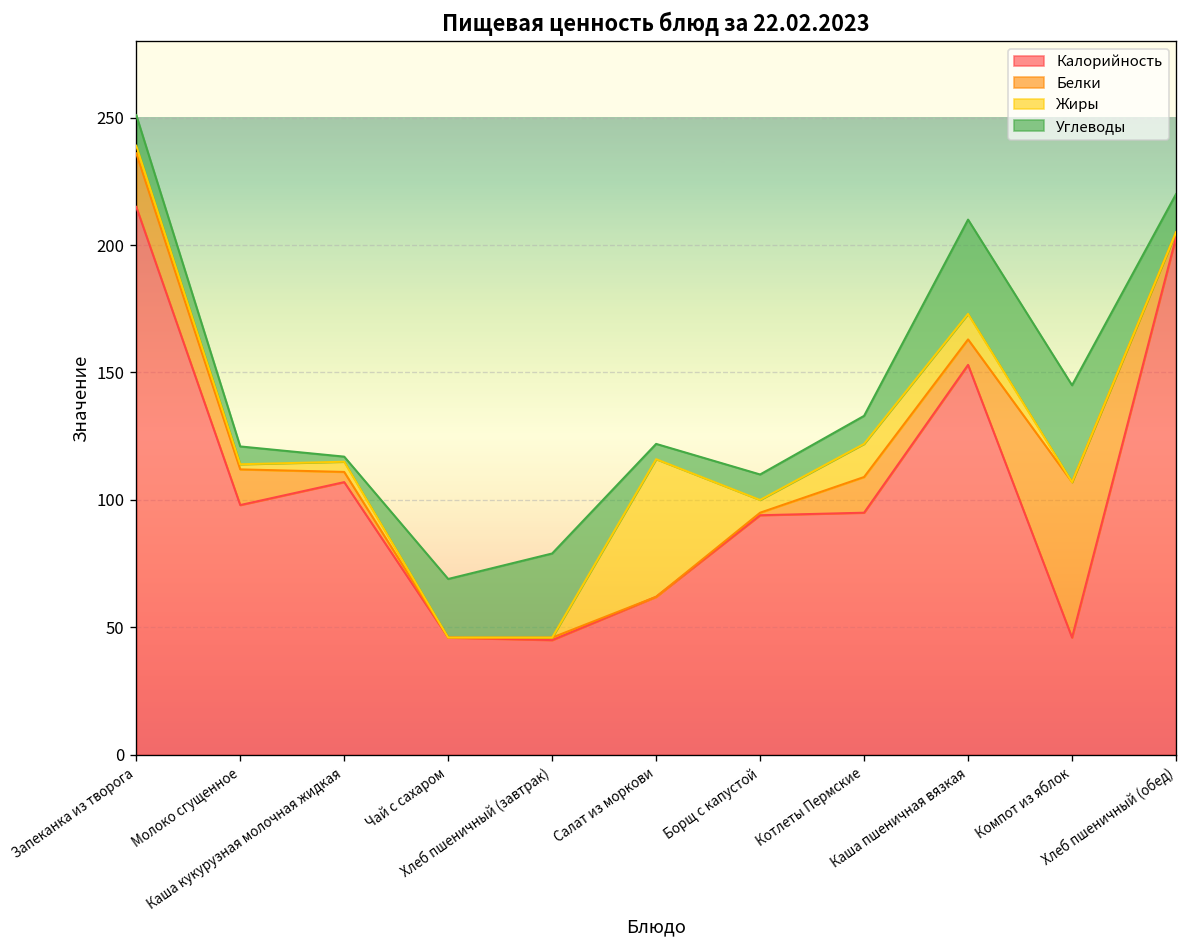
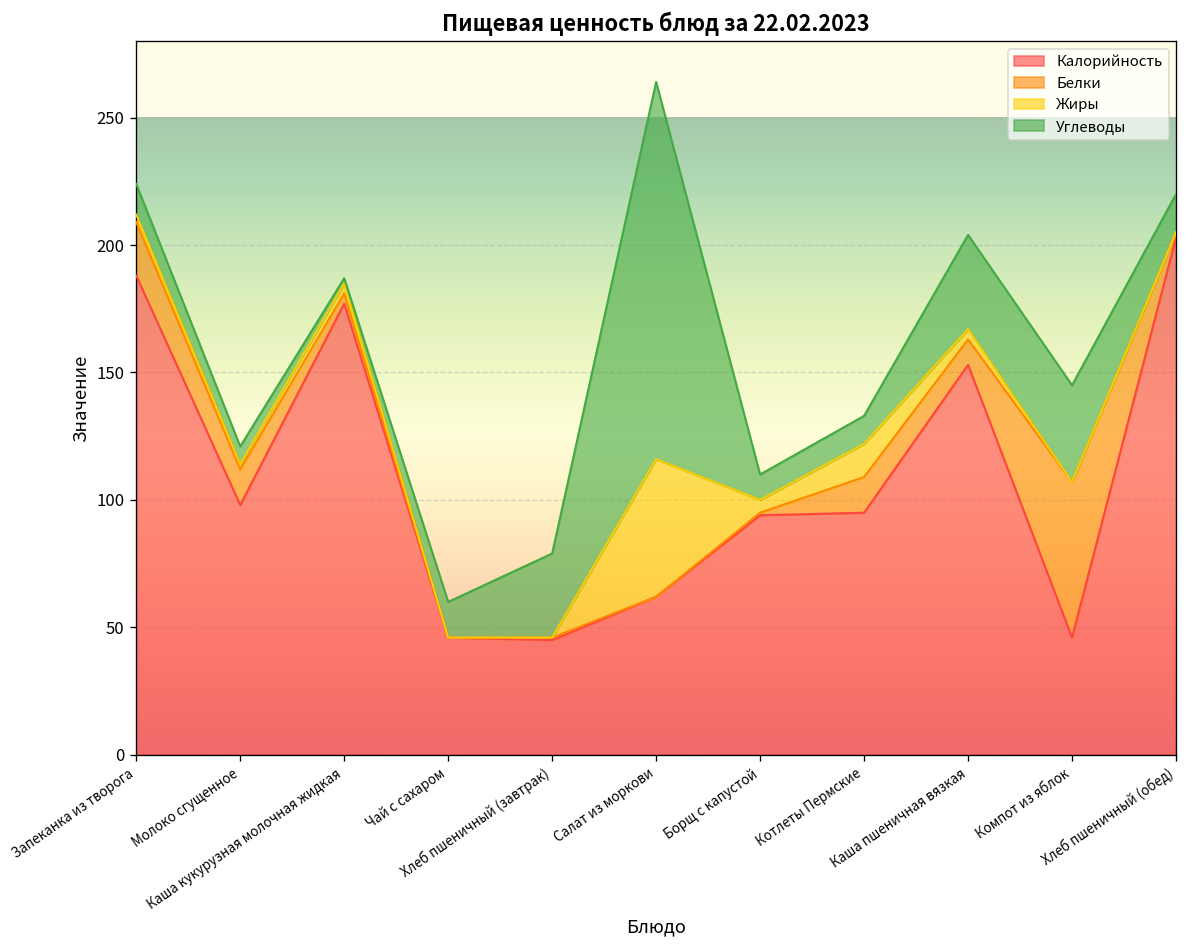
  {
    "Калорийность": {
-     "Запеканка из творога": 215,
+     "Запеканка из творога": 188,
      "Молоко сгущенное": 98,
-     "Каша кукурузная молочная жидкая": 107,
+     "Каша кукурузная молочная жидкая": 177,
      "Котлеты Пермские": 95,
      "Каша пшеничная вязкая": 153,
      "Компот из яблок": 46,
      "Хлеб пшеничный (обед)": 203
    },
    "Белки": {
      "Запеканка из творога": 21,
      "Молоко сгущенное": 14,
      "Каша кукурузная молочная жидкая": 4,
      "Котлеты Пермские": 14,
      "Каша пшеничная вязкая": 10
    },
    "Жиры": {
      "Запеканка из творога": 3,
      "Молоко сгущенное": 2,
      "Каша кукурузная молочная жидкая": 4,
      "Салат из моркови": 54,
      "Борщ с капустой": 5,
      "Котлеты Пермские": 13,
-     "Каша пшеничная вязкая": 10
+     "Каша пшеничная вязкая": 4
    },
    "Углеводы": {
      "Запеканка из творога": 12,
      "Молоко сгущенное": 7,
      "Каша кукурузная молочная жидкая": 2,
-     "Чай с сахаром": 23,
+     "Чай с сахаром": 14,
      "Хлеб пшеничный (завтрак)": 33,
-     "Салат из моркови": 6,
+     "Салат из моркови": 148,
      "Борщ с капустой": 10,
      "Котлеты Пермские": 11,
      "Каша пшеничная вязкая": 37,
      "Компот из яблок": 38,
      "Хлеб пшеничный (обед)": 15
    }
  }
